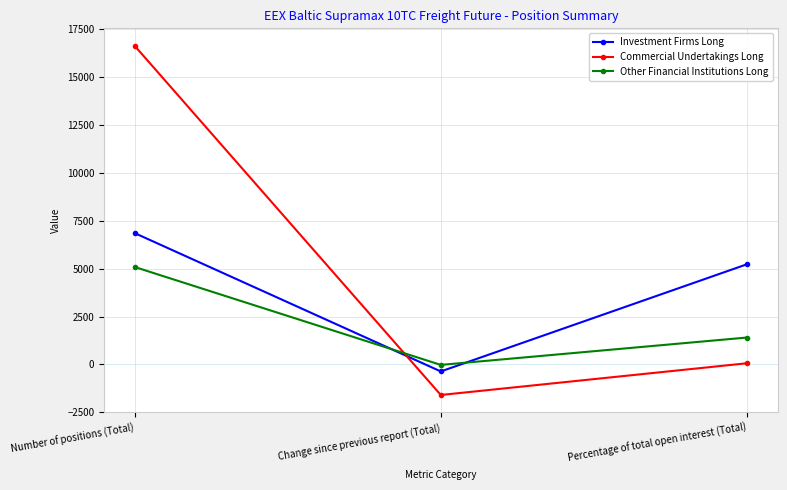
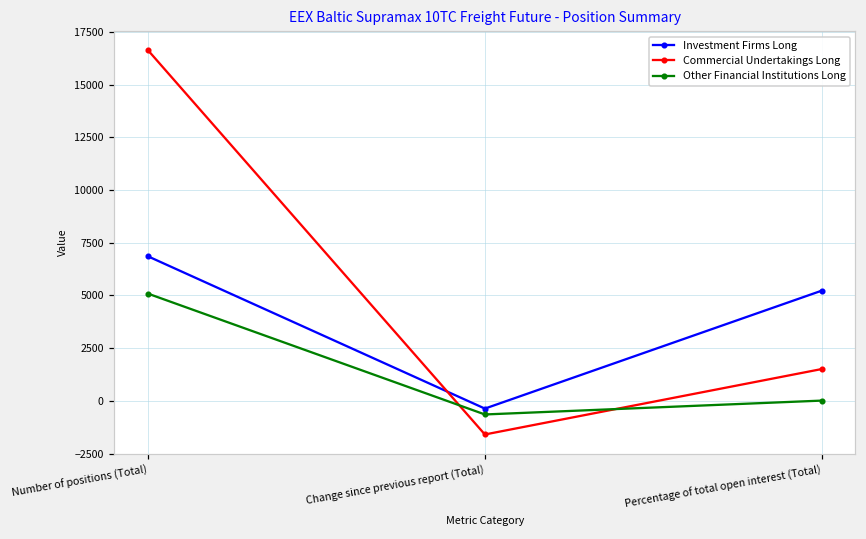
  {
    "Investment Firms Long": {
      "Number of positions (Total)": 6900,
      "Change since previous report (Total)": -400,
      "Percentage of total open interest (Total)": 5200
    },
    "Commercial Undertakings Long": {
      "Number of positions (Total)": 16600,
      "Change since previous report (Total)": -1600,
-     "Percentage of total open interest (Total)": 100
+     "Percentage of total open interest (Total)": 1500
    },
    "Other Financial Institutions Long": {
      "Number of positions (Total)": 5100,
-     "Change since previous report (Total)": 0,
-     "Percentage of total open interest (Total)": 1400
+     "Change since previous report (Total)": -600,
+     "Percentage of total open interest (Total)": 0
    }
  }
